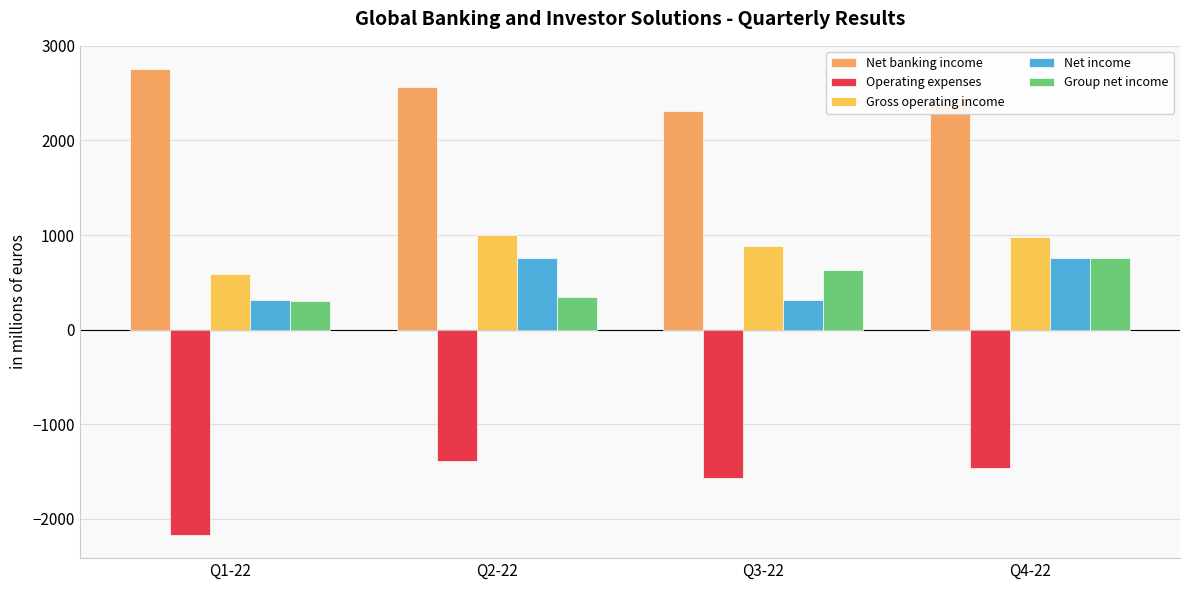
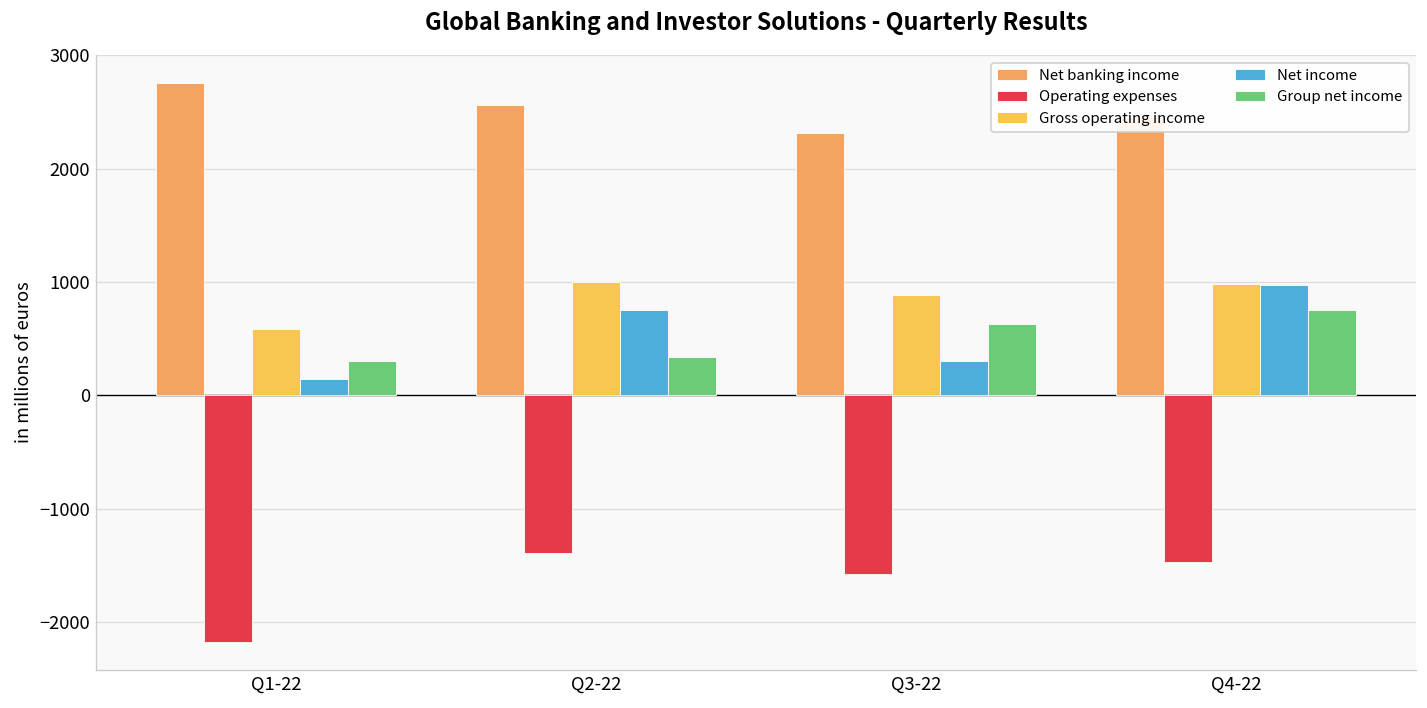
  {
    "Operating expenses": {
      "Q1-22": -2200,
      "Q2-22": -1400,
      "Q3-22": -1600,
      "Q4-22": -1500
    },
    "Net income": {
-     "Q1-22": 300,
+     "Q1-22": 100,
      "Q2-22": 800,
      "Q3-22": 300,
-     "Q4-22": 800
+     "Q4-22": 1000
    },
    "Group net income": {
      "Q1-22": 300,
      "Q2-22": 300,
      "Q3-22": 600,
      "Q4-22": 800
    }
  }
